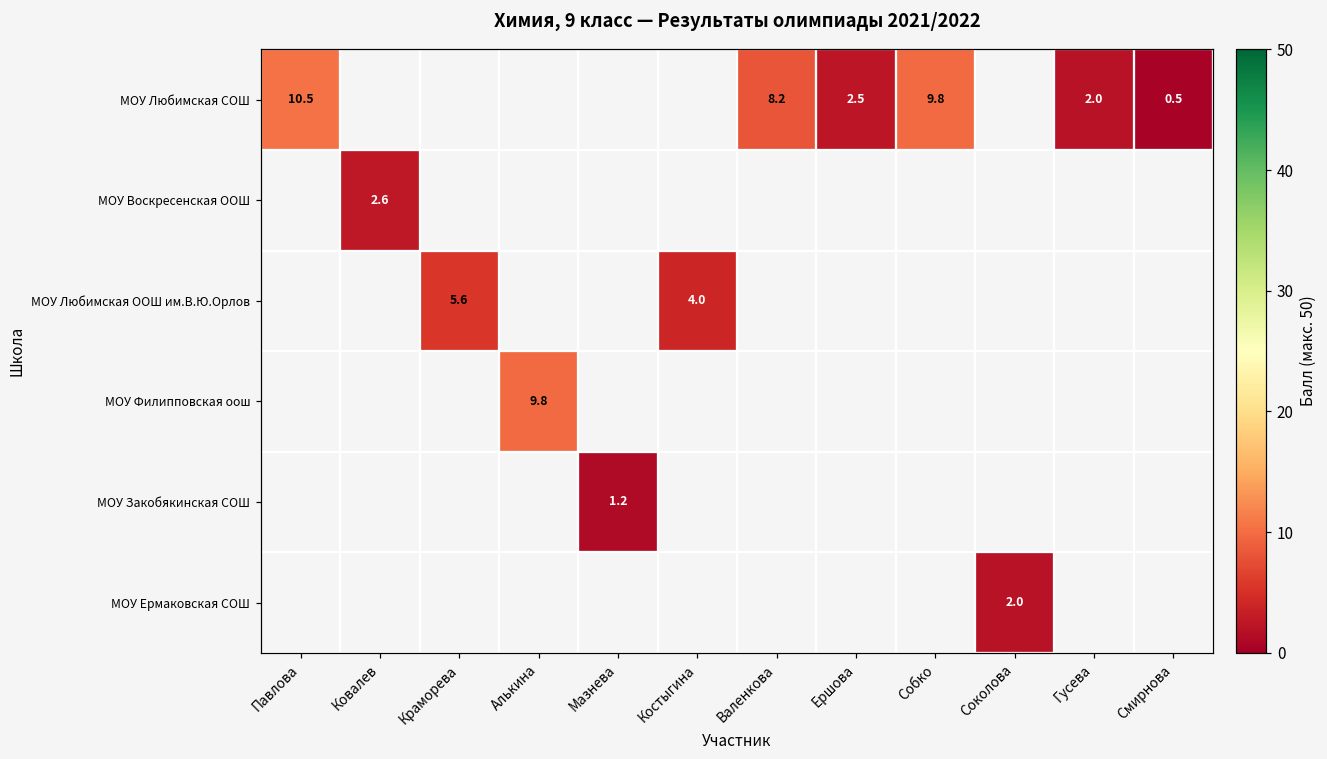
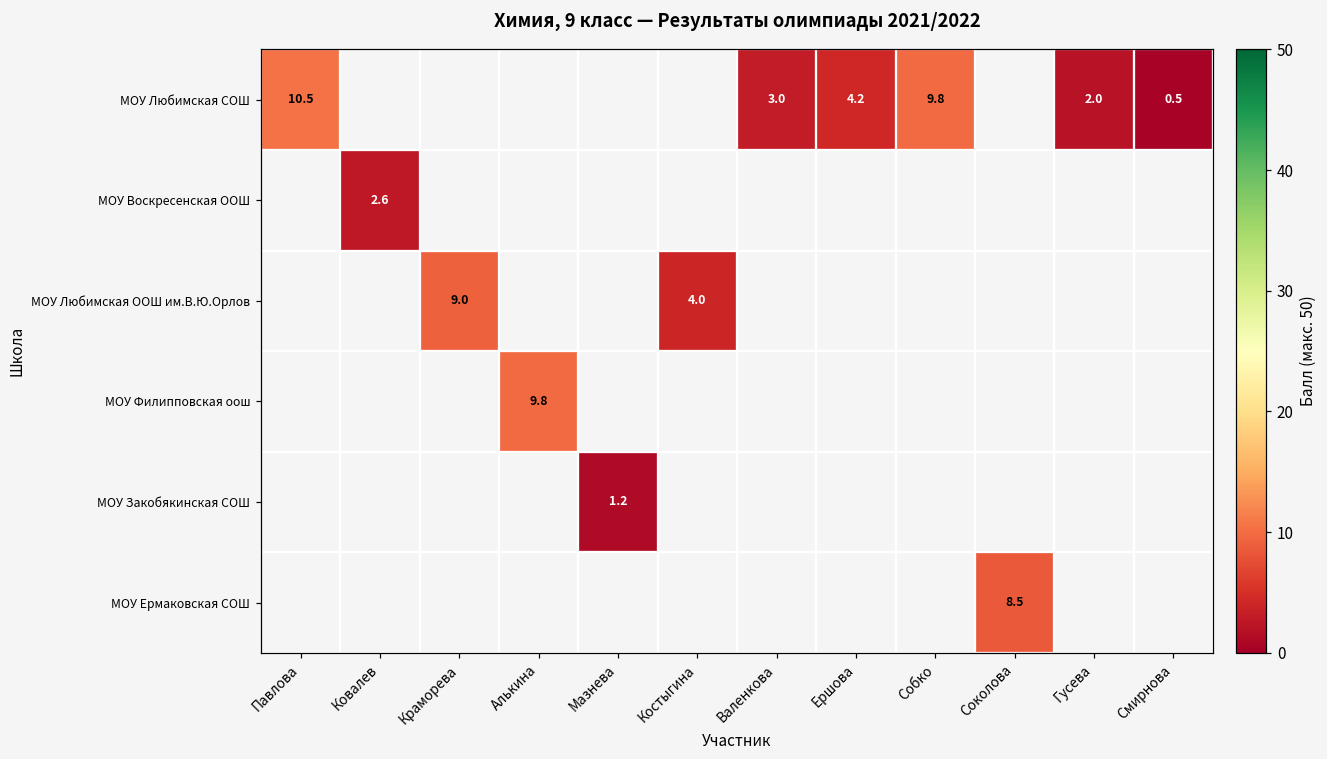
  {
    "МОУ Любимская СОШ": {
      "Павлова": 10.5,
-     "Валенкова": 8.2,
-     "Ершова": 2.5,
+     "Валенкова": 3.0,
+     "Ершова": 4.2,
      "Собко": 9.8,
      "Гусева": 2.0,
      "Смирнова": 0.5
    },
    "МОУ Воскресенская ООШ": {
      "Ковалев": 2.6
    },
    "МОУ Любимская ООШ им.В.Ю.Орлов": {
-     "Краморева": 5.6,
+     "Краморева": 9.0,
      "Костыгина": 4.0
    },
    "МОУ Филипповская оош": {
      "Алькина": 9.8
    },
    "МОУ Закобякинская СОШ": {
      "Мазнева": 1.2
    },
    "МОУ Ермаковская СОШ": {
-     "Соколова": 2.0
+     "Соколова": 8.5
    }
  }
